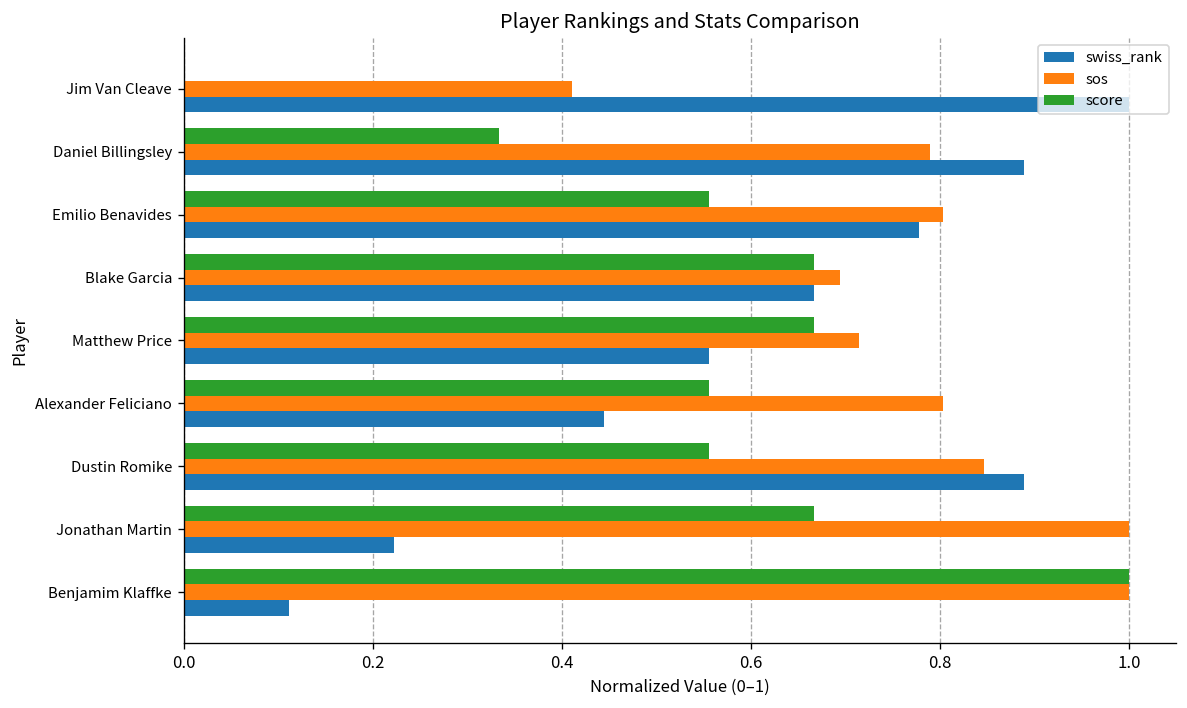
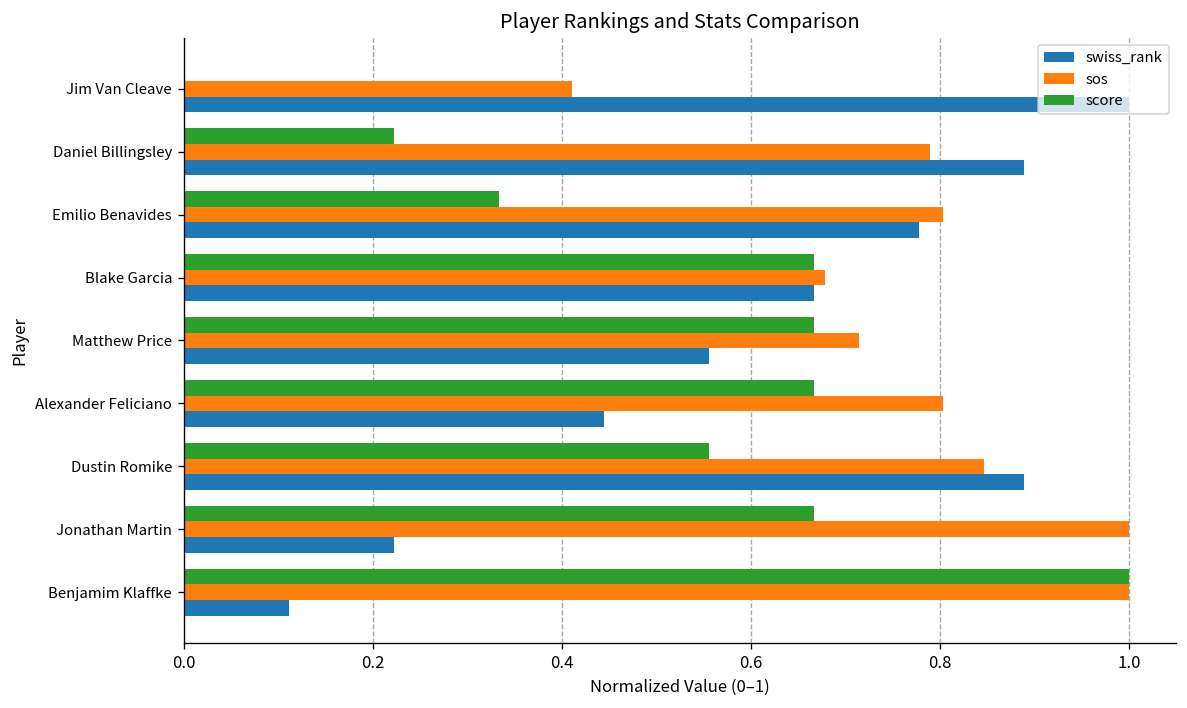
  {
    "swiss_rank": {
      "Daniel Billingsley": 0.89,
      "Emilio Benavides": 0.78,
      "Blake Garcia": 0.67,
      "Matthew Price": 0.56,
      "Alexander Feliciano": 0.44,
      "Dustin Romike": 0.89,
      "Jonathan Martin": 0.22,
      "Benjamim Klaffke": 0.11
    },
    "sos": {
      "Jim Van Cleave": 0.41,
      "Daniel Billingsley": 0.79,
      "Emilio Benavides": 0.80,
-     "Blake Garcia": 0.69,
+     "Blake Garcia": 0.68,
      "Matthew Price": 0.71,
      "Alexander Feliciano": 0.80,
      "Dustin Romike": 0.85,
      "Jonathan Martin": 1.00,
      "Benjamim Klaffke": 1.00
    },
    "score": {
      "Jim Van Cleave": 0.00,
-     "Daniel Billingsley": 0.33,
-     "Emilio Benavides": 0.56,
+     "Daniel Billingsley": 0.22,
+     "Emilio Benavides": 0.33,
      "Blake Garcia": 0.67,
      "Matthew Price": 0.67,
-     "Alexander Feliciano": 0.56,
+     "Alexander Feliciano": 0.67,
      "Dustin Romike": 0.56,
      "Jonathan Martin": 0.67,
      "Benjamim Klaffke": 1.00
    }
  }
